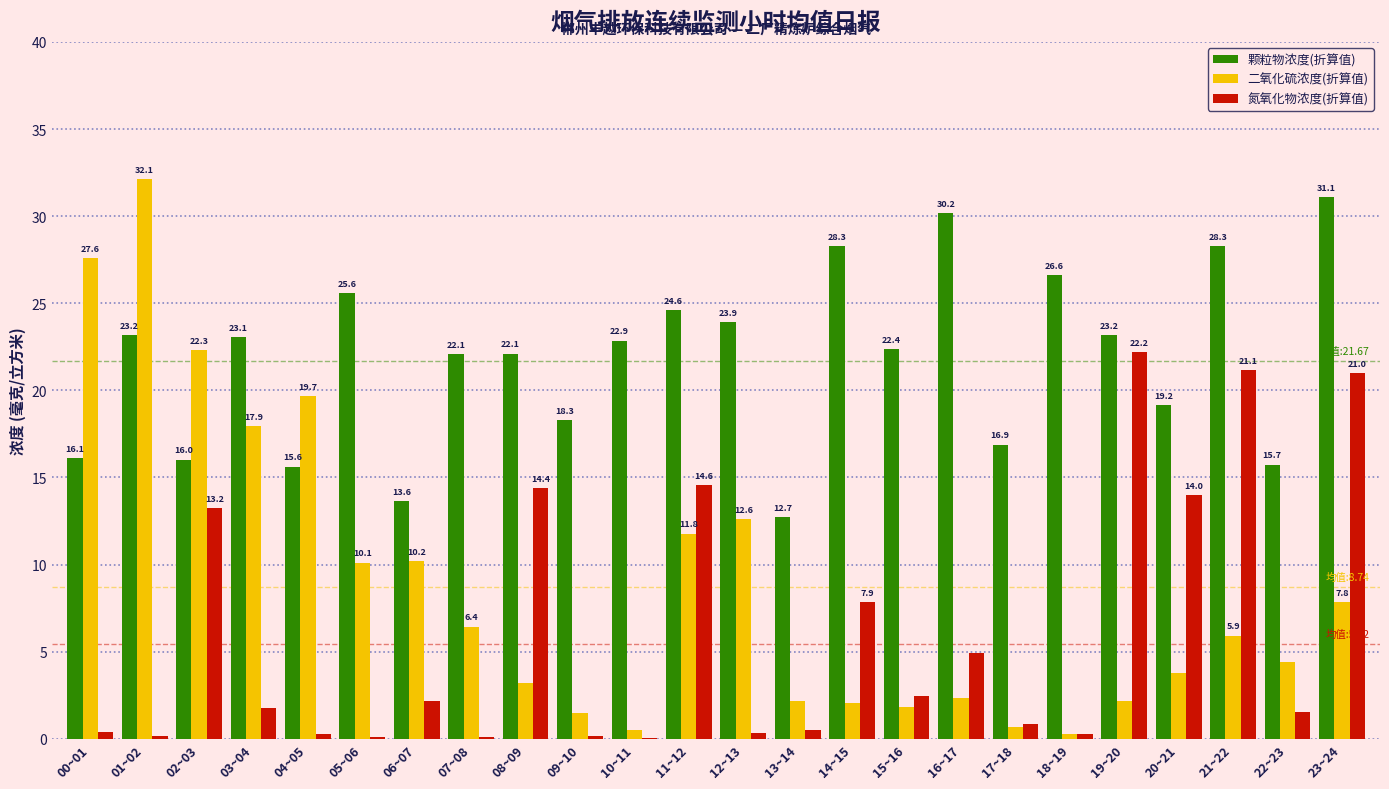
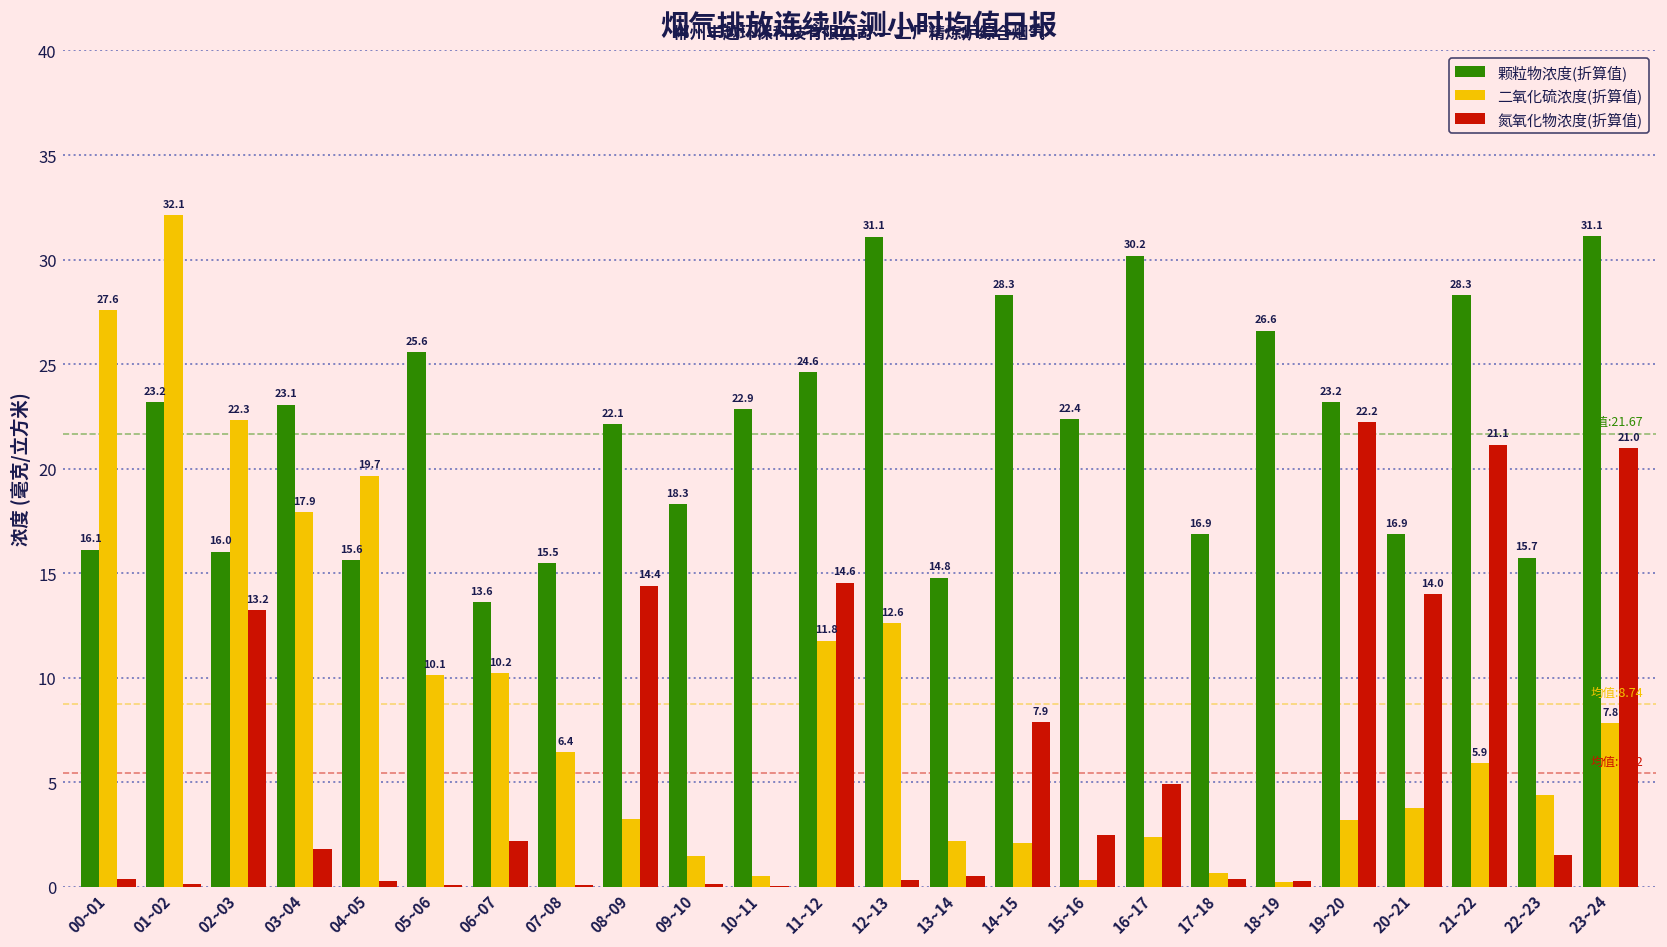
  {
    "颗粒物浓度(折算值)": {
      "00~01": 16.1,
      "01~02": 23.2,
      "02~03": 16.0,
      "03~04": 23.1,
      "04~05": 15.6,
      "05~06": 25.6,
      "06~07": 13.6,
-     "07~08": 22.1,
+     "07~08": 15.5,
      "08~09": 22.1,
      "09~10": 18.3,
      "10~11": 22.9,
      "11~12": 24.6,
-     "12~13": 23.9,
-     "13~14": 12.7,
+     "12~13": 31.1,
+     "13~14": 14.8,
      "14~15": 28.3,
      "15~16": 22.4,
      "16~17": 30.2,
      "17~18": 16.9,
      "18~19": 26.6,
      "19~20": 23.2,
-     "20~21": 19.2,
+     "20~21": 16.9,
      "21~22": 28.3,
      "22~23": 15.7,
      "23~24": 31.1
    },
    "二氧化硫浓度(折算值)": {
      "08~09": 3.2,
      "09~10": 1.5,
      "10~11": 0.5,
      "13~14": 2.2,
      "14~15": 2.1,
-     "15~16": 1.8,
+     "15~16": 0.3,
      "16~17": 2.4,
      "17~18": 0.7,
      "18~19": 0.3,
-     "19~20": 2.2,
+     "19~20": 3.2,
      "20~21": 3.8,
      "22~23": 4.4
    },
    "氮氧化物浓度(折算值)": {
      "00~01": 0.4,
      "01~02": 0.2,
      "03~04": 1.8,
      "04~05": 0.3,
      "06~07": 2.2,
      "12~13": 0.3,
      "13~14": 0.5,
      "15~16": 2.5,
      "16~17": 4.9,
-     "17~18": 0.9,
+     "17~18": 0.4,
      "18~19": 0.3,
      "22~23": 1.5
    }
  }
